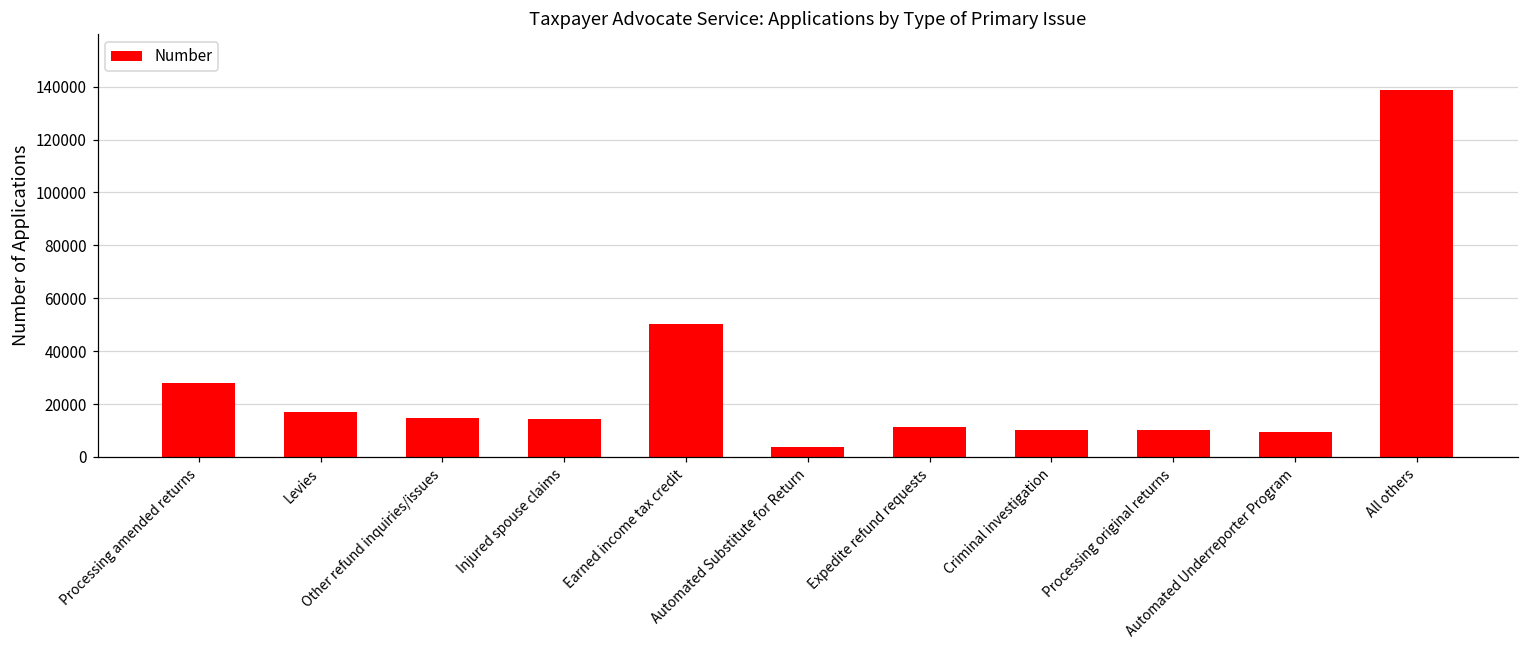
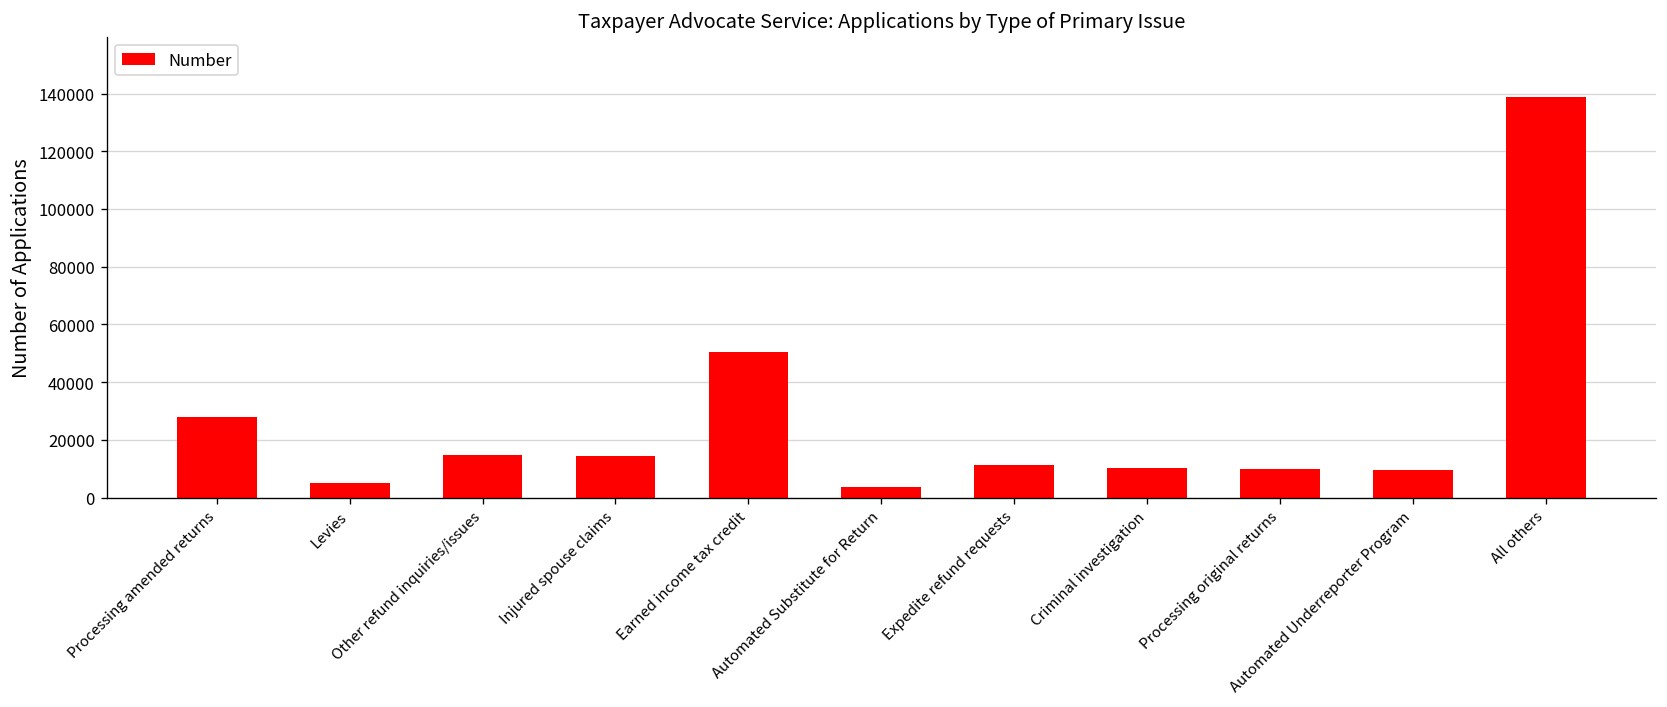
  {
    "Processing amended returns": 28000,
-   "Levies": 17000,
+   "Levies": 5000,
    "Other refund inquiries/issues": 15000,
    "Injured spouse claims": 14000,
    "Earned income tax credit": 50000,
    "Automated Substitute for Return": 4000,
    "Expedite refund requests": 11000,
    "Criminal investigation": 10000,
    "Processing original returns": 10000,
    "Automated Underreporter Program": 10000,
    "All others": 139000
  }
